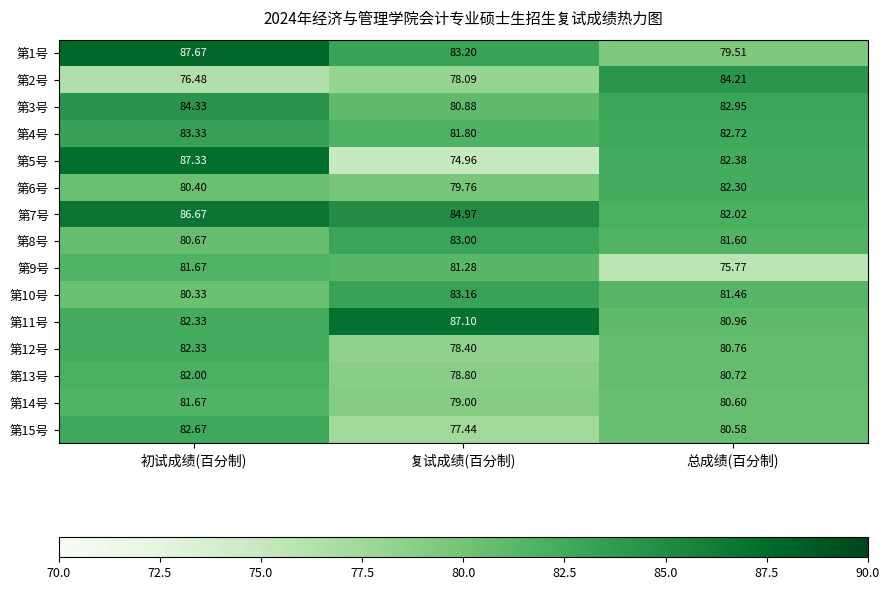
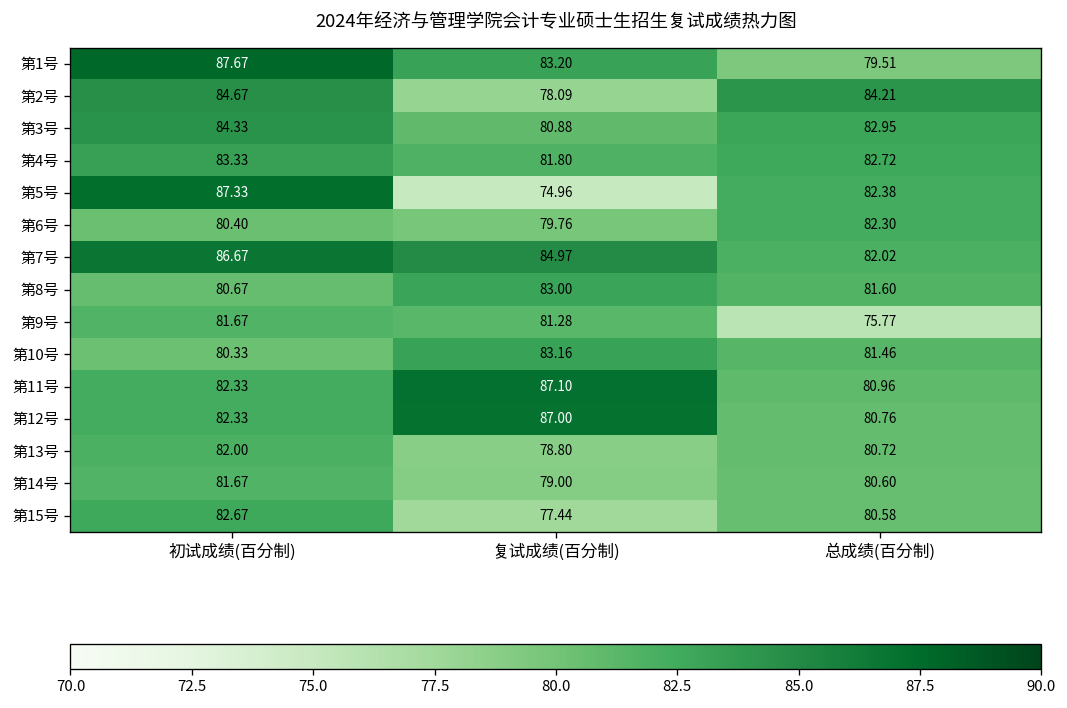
  {
    "第1号": {
      "初试成绩(百分制)": 87.67,
      "复试成绩(百分制)": 83.20,
      "总成绩(百分制)": 79.51
    },
    "第2号": {
-     "初试成绩(百分制)": 76.48,
+     "初试成绩(百分制)": 84.67,
      "复试成绩(百分制)": 78.09,
      "总成绩(百分制)": 84.21
    },
    "第3号": {
      "初试成绩(百分制)": 84.33,
      "复试成绩(百分制)": 80.88,
      "总成绩(百分制)": 82.95
    },
    "第4号": {
      "初试成绩(百分制)": 83.33,
      "复试成绩(百分制)": 81.80,
      "总成绩(百分制)": 82.72
    },
    "第5号": {
      "初试成绩(百分制)": 87.33,
      "复试成绩(百分制)": 74.96,
      "总成绩(百分制)": 82.38
    },
    "第6号": {
      "初试成绩(百分制)": 80.40,
      "复试成绩(百分制)": 79.76,
      "总成绩(百分制)": 82.30
    },
    "第7号": {
      "初试成绩(百分制)": 86.67,
      "复试成绩(百分制)": 84.97,
      "总成绩(百分制)": 82.02
    },
    "第8号": {
      "初试成绩(百分制)": 80.67,
      "复试成绩(百分制)": 83.00,
      "总成绩(百分制)": 81.60
    },
    "第9号": {
      "初试成绩(百分制)": 81.67,
      "复试成绩(百分制)": 81.28,
      "总成绩(百分制)": 75.77
    },
    "第10号": {
      "初试成绩(百分制)": 80.33,
      "复试成绩(百分制)": 83.16,
      "总成绩(百分制)": 81.46
    },
    "第11号": {
      "初试成绩(百分制)": 82.33,
      "复试成绩(百分制)": 87.10,
      "总成绩(百分制)": 80.96
    },
    "第12号": {
      "初试成绩(百分制)": 82.33,
-     "复试成绩(百分制)": 78.40,
+     "复试成绩(百分制)": 87.00,
      "总成绩(百分制)": 80.76
    },
    "第13号": {
      "初试成绩(百分制)": 82.00,
      "复试成绩(百分制)": 78.80,
      "总成绩(百分制)": 80.72
    },
    "第14号": {
      "初试成绩(百分制)": 81.67,
      "复试成绩(百分制)": 79.00,
      "总成绩(百分制)": 80.60
    },
    "第15号": {
      "初试成绩(百分制)": 82.67,
      "复试成绩(百分制)": 77.44,
      "总成绩(百分制)": 80.58
    }
  }
